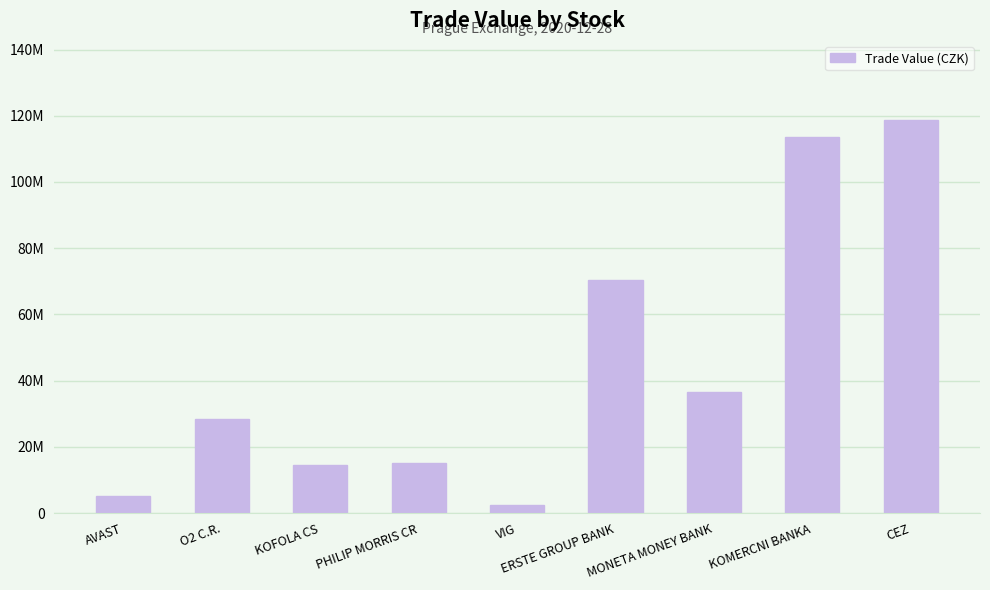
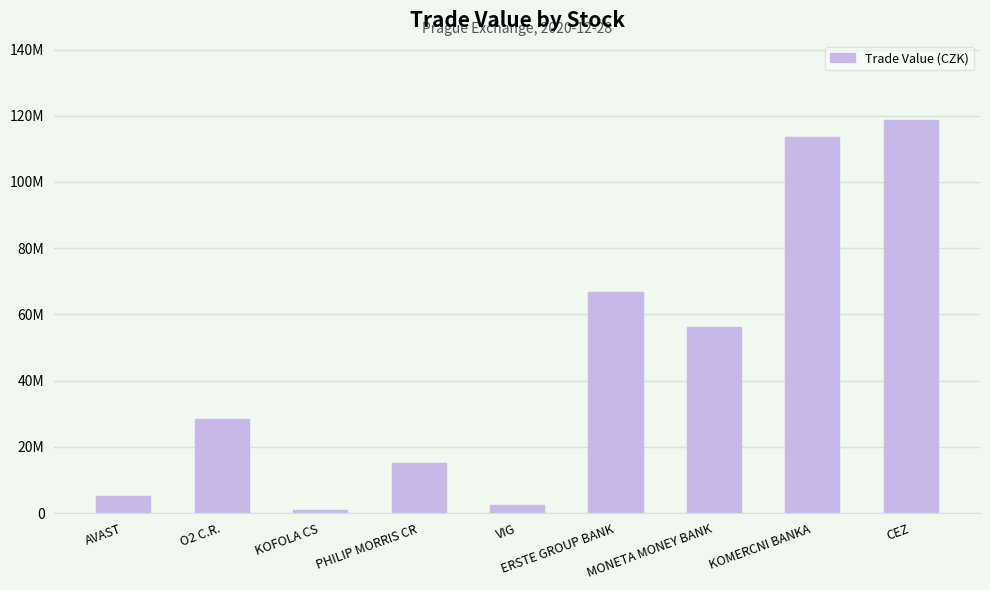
  {
    "AVAST": 5000000,
    "O2 C.R.": 28000000,
-   "KOFOLA CS": 14000000,
+   "KOFOLA CS": 1000000,
    "PHILIP MORRIS CR": 15000000,
    "VIG": 3000000,
-   "ERSTE GROUP BANK": 70000000,
-   "MONETA MONEY BANK": 37000000,
+   "ERSTE GROUP BANK": 67000000,
+   "MONETA MONEY BANK": 56000000,
    "KOMERCNI BANKA": 114000000,
    "CEZ": 119000000
  }
